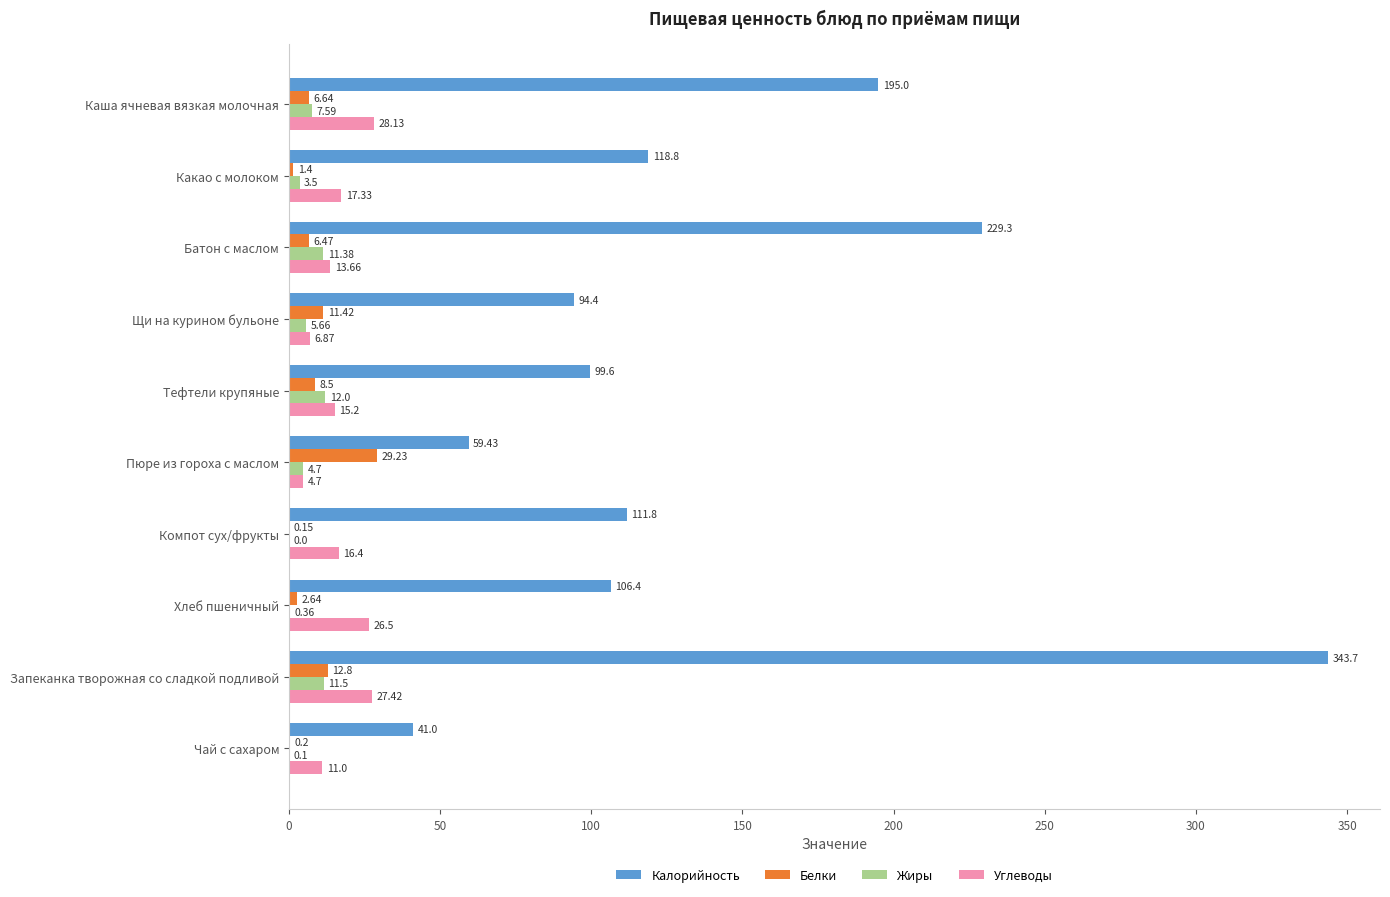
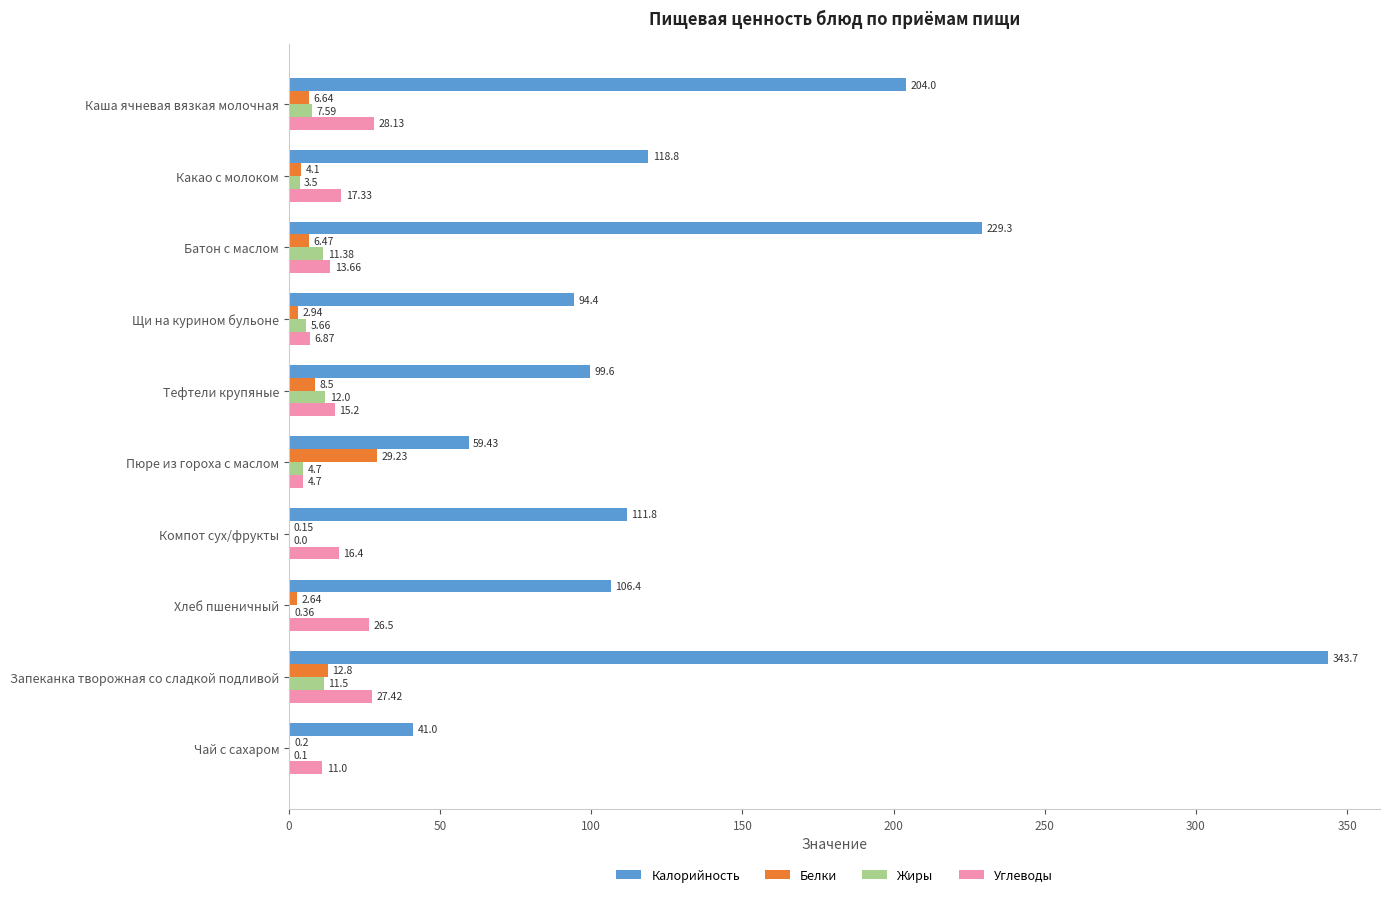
  {
    "Калорийность": {
-     "Каша ячневая вязкая молочная": 195.0,
+     "Каша ячневая вязкая молочная": 204.0,
      "Какао с молоком": 118.8,
      "Батон с маслом": 229.3,
      "Щи на курином бульоне": 94.4,
      "Тефтели крупяные": 99.6,
      "Пюре из гороха с маслом": 59.43,
      "Компот сух/фрукты": 111.8,
      "Хлеб пшеничный": 106.4,
      "Запеканка творожная со сладкой подливой": 343.7,
      "Чай с сахаром": 41.0
    },
    "Белки": {
      "Каша ячневая вязкая молочная": 6.64,
-     "Какао с молоком": 1.4,
+     "Какао с молоком": 4.1,
      "Батон с маслом": 6.47,
-     "Щи на курином бульоне": 11.42,
+     "Щи на курином бульоне": 2.94,
      "Тефтели крупяные": 8.5,
      "Пюре из гороха с маслом": 29.23,
      "Компот сух/фрукты": 0.15,
      "Хлеб пшеничный": 2.64,
      "Запеканка творожная со сладкой подливой": 12.8,
      "Чай с сахаром": 0.2
    },
    "Жиры": {
      "Каша ячневая вязкая молочная": 7.59,
      "Какао с молоком": 3.5,
      "Батон с маслом": 11.38,
      "Щи на курином бульоне": 5.66,
      "Тефтели крупяные": 12.0,
      "Пюре из гороха с маслом": 4.7,
      "Компот сух/фрукты": 0.0,
      "Хлеб пшеничный": 0.36,
      "Запеканка творожная со сладкой подливой": 11.5,
      "Чай с сахаром": 0.1
    },
    "Углеводы": {
      "Каша ячневая вязкая молочная": 28.13,
      "Какао с молоком": 17.33,
      "Батон с маслом": 13.66,
      "Щи на курином бульоне": 6.87,
      "Тефтели крупяные": 15.2,
      "Пюре из гороха с маслом": 4.7,
      "Компот сух/фрукты": 16.4,
      "Хлеб пшеничный": 26.5,
      "Запеканка творожная со сладкой подливой": 27.42,
      "Чай с сахаром": 11.0
    }
  }
